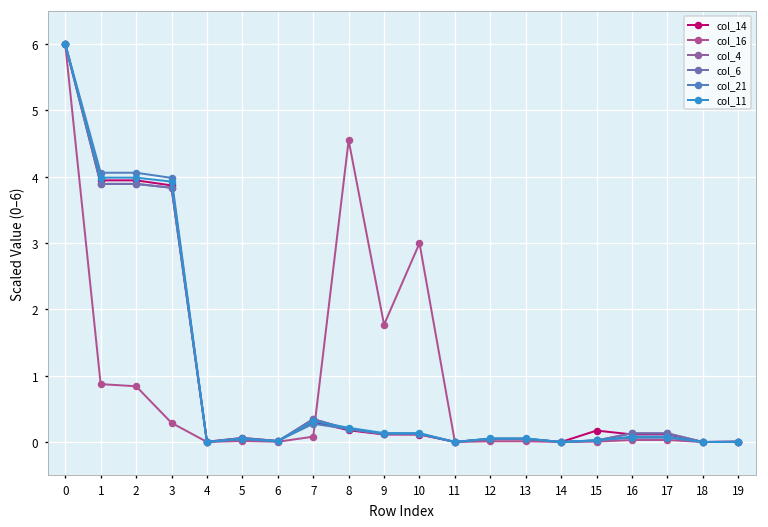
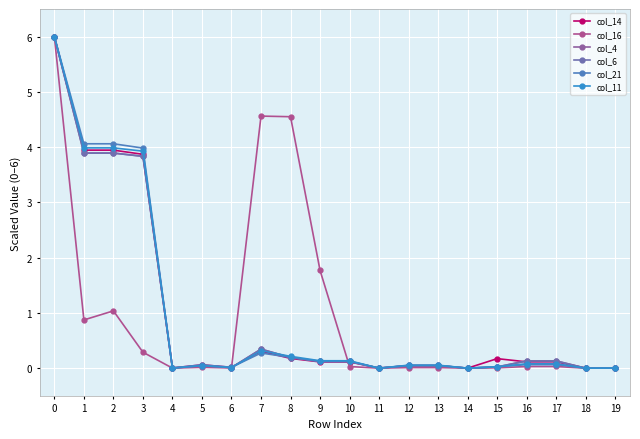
  {
    "col_14": {
      "15": 0.2
    },
    "col_16": {
      "1": 0.9,
-     "2": 0.8,
+     "2": 1.0,
      "3": 0.3,
-     "7": 0.1,
+     "7": 4.6,
      "8": 4.6,
      "9": 1.8,
-     "10": 3.0
+     "10": 0.0
    }
  }
